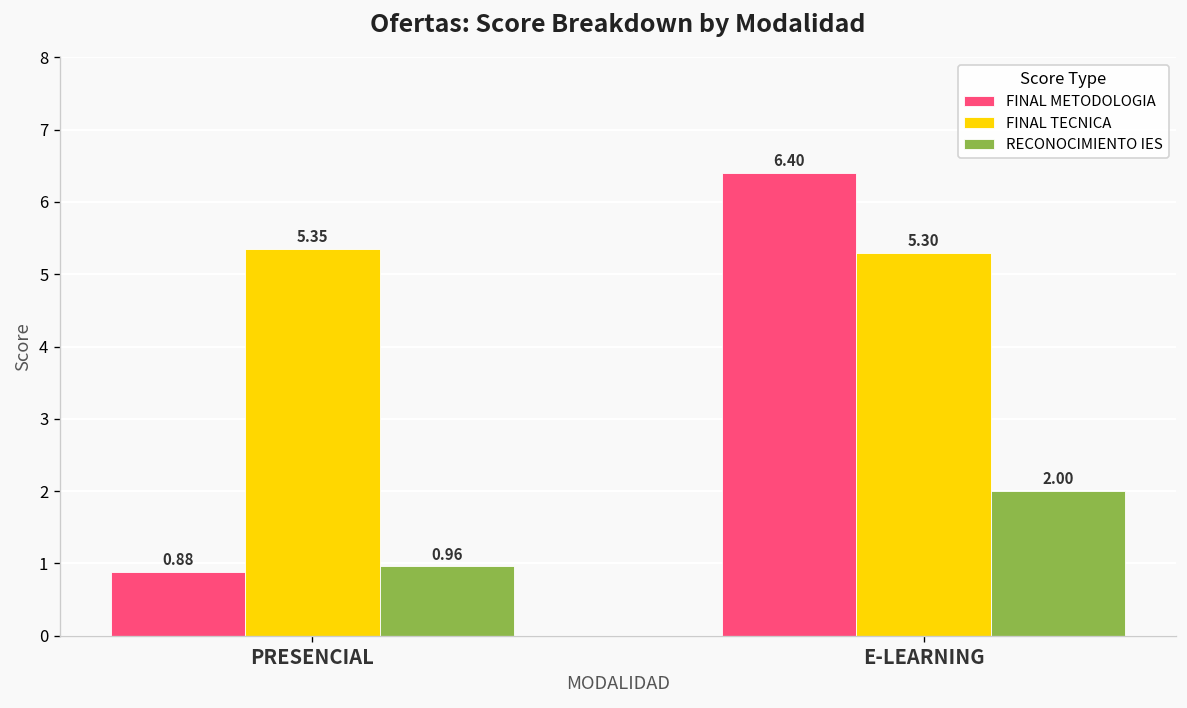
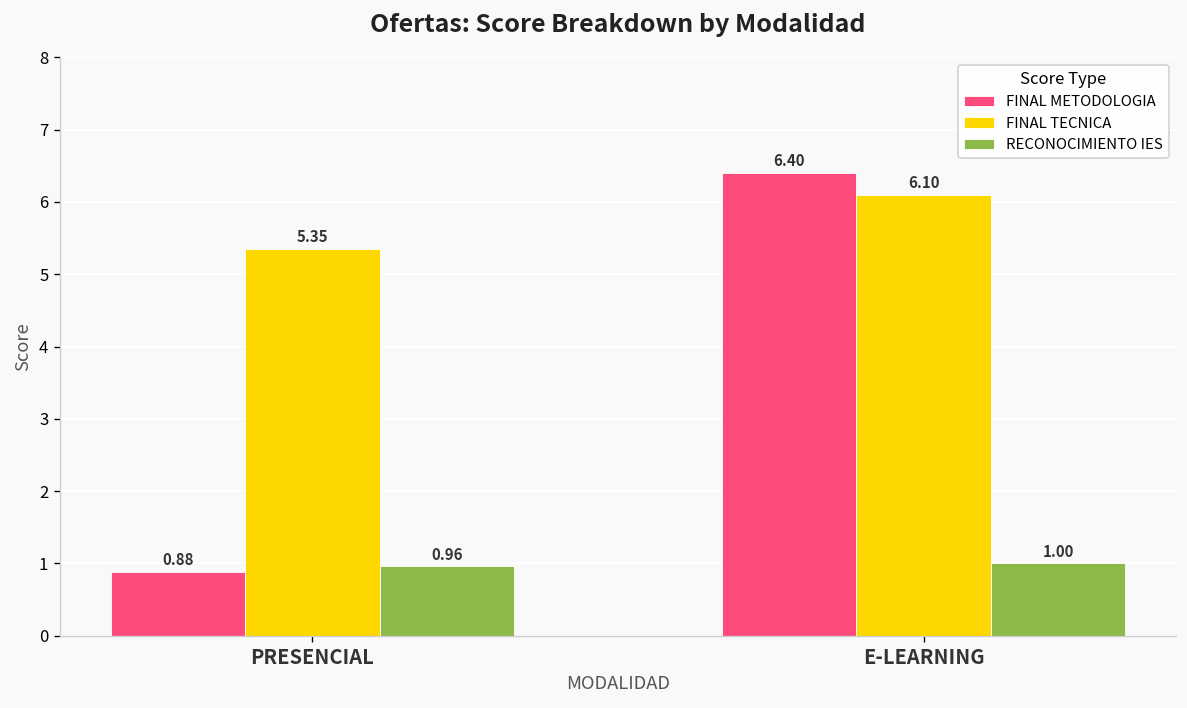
  {
    "FINAL METODOLOGIA": {
      "PRESENCIAL": 0.88,
      "E-LEARNING": 6.40
    },
    "FINAL TECNICA": {
      "PRESENCIAL": 5.35,
-     "E-LEARNING": 5.30
+     "E-LEARNING": 6.10
    },
    "RECONOCIMIENTO IES": {
      "PRESENCIAL": 0.96,
-     "E-LEARNING": 2.00
+     "E-LEARNING": 1.00
    }
  }
